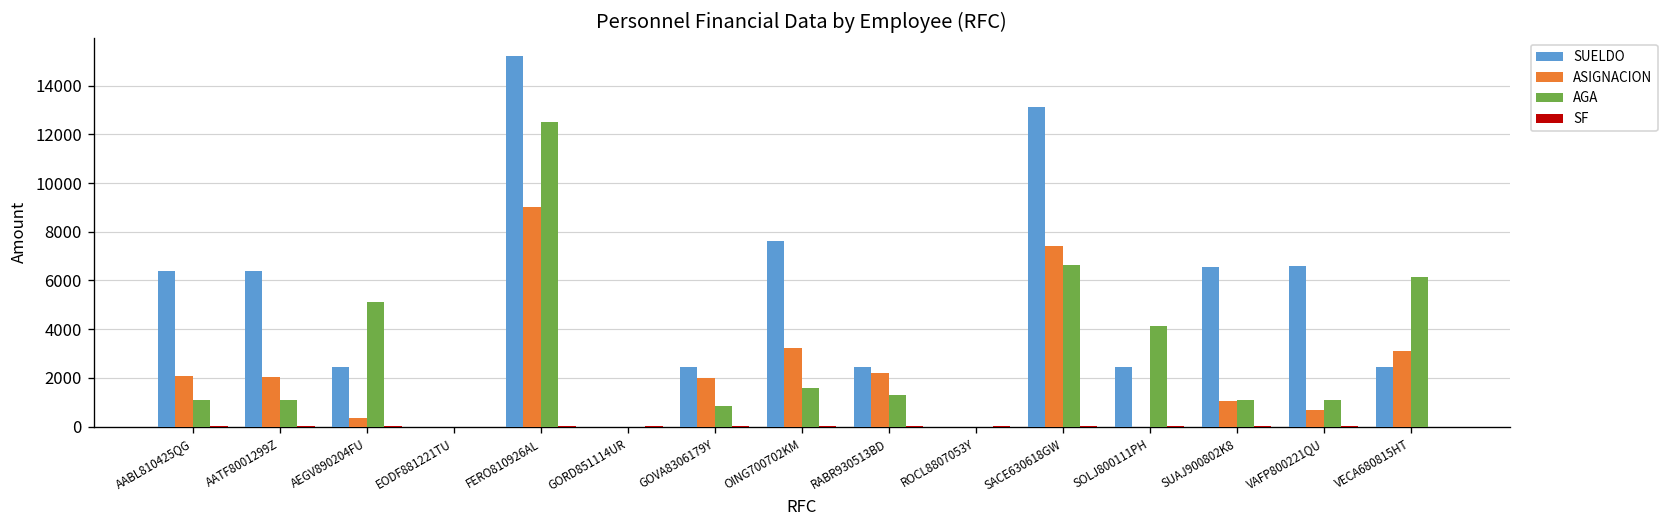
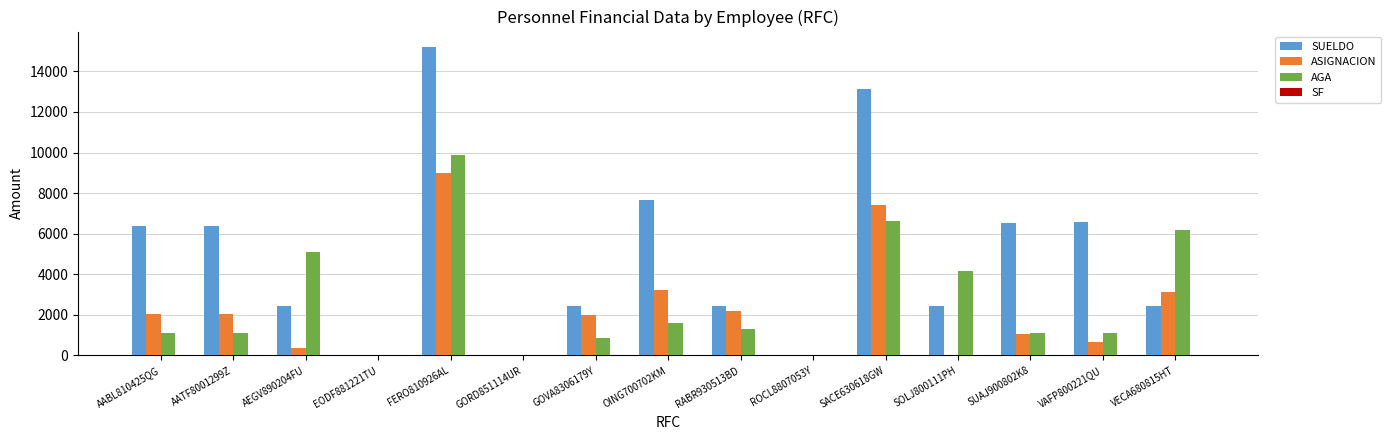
  {
    "SUELDO": {
      "AABL810425QG": 6400,
      "AATF8001299Z": 6400,
      "AEGV890204FU": 2400,
      "EODF881221TU": 0,
      "FERO810926AL": 15200,
      "GORD851114UR": 0,
      "GOVA8306179Y": 2400,
      "OING700702KM": 7600,
      "RABR930513BD": 2400,
      "ROCL8807053Y": 0,
      "SACE630618GW": 13100,
      "SOLJ800111PH": 2400,
      "SUAJ900802K8": 6500,
      "VAFP800221QU": 6600,
      "VECA680815HT": 2400
    },
    "ASIGNACION": {
      "AABL810425QG": 2100,
      "AATF8001299Z": 2000,
      "AEGV890204FU": 300,
      "EODF881221TU": 0,
      "FERO810926AL": 9000,
      "GORD851114UR": 0,
      "GOVA8306179Y": 2000,
      "OING700702KM": 3200,
      "RABR930513BD": 2200,
      "ROCL8807053Y": 0,
      "SACE630618GW": 7400,
      "SOLJ800111PH": 0,
      "SUAJ900802K8": 1100,
      "VAFP800221QU": 700,
      "VECA680815HT": 3100
    },
    "AGA": {
      "AABL810425QG": 1100,
      "AATF8001299Z": 1100,
      "AEGV890204FU": 5100,
      "EODF881221TU": 0,
-     "FERO810926AL": 12500,
+     "FERO810926AL": 9900,
      "GORD851114UR": 0,
      "GOVA8306179Y": 900,
      "OING700702KM": 1600,
      "RABR930513BD": 1300,
      "ROCL8807053Y": 0,
      "SACE630618GW": 6600,
      "SOLJ800111PH": 4100,
      "SUAJ900802K8": 1100,
      "VAFP800221QU": 1100,
      "VECA680815HT": 6200
    }
  }
